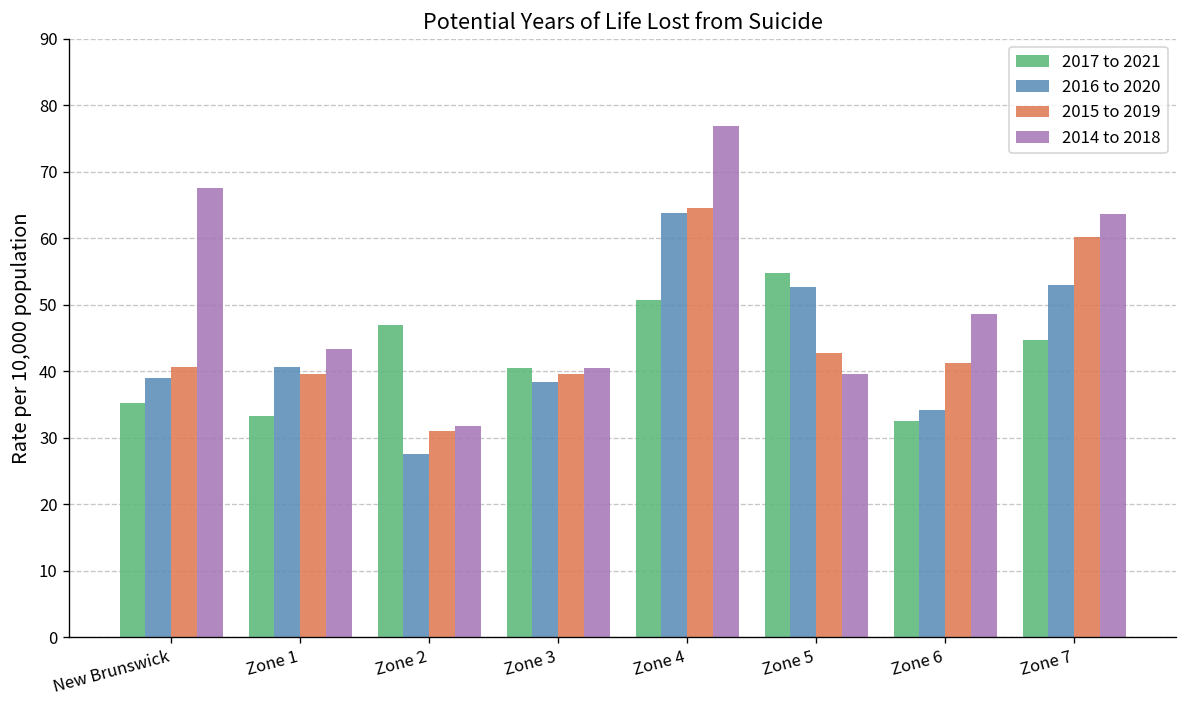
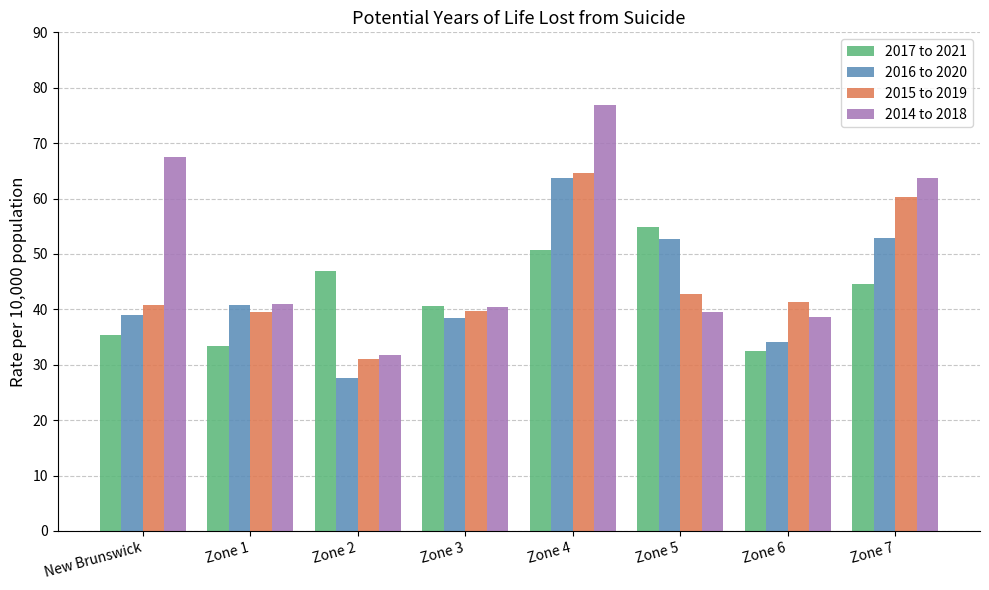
  {
    "2017 to 2021": {
      "New Brunswick": 35,
      "Zone 1": 33,
      "Zone 2": 47,
      "Zone 3": 41,
      "Zone 4": 51,
      "Zone 5": 55,
      "Zone 6": 32,
      "Zone 7": 45
    },
    "2016 to 2020": {
      "New Brunswick": 39,
      "Zone 1": 41,
      "Zone 2": 28,
      "Zone 3": 38,
      "Zone 4": 64,
      "Zone 5": 53,
      "Zone 6": 34,
      "Zone 7": 53
    },
    "2015 to 2019": {
      "New Brunswick": 41,
      "Zone 1": 40,
      "Zone 2": 31,
      "Zone 3": 40,
      "Zone 4": 65,
      "Zone 5": 43,
      "Zone 6": 41,
      "Zone 7": 60
    },
    "2014 to 2018": {
      "New Brunswick": 68,
-     "Zone 1": 43,
+     "Zone 1": 41,
      "Zone 2": 32,
      "Zone 3": 41,
      "Zone 4": 77,
      "Zone 5": 40,
-     "Zone 6": 49,
+     "Zone 6": 39,
      "Zone 7": 64
    }
  }
